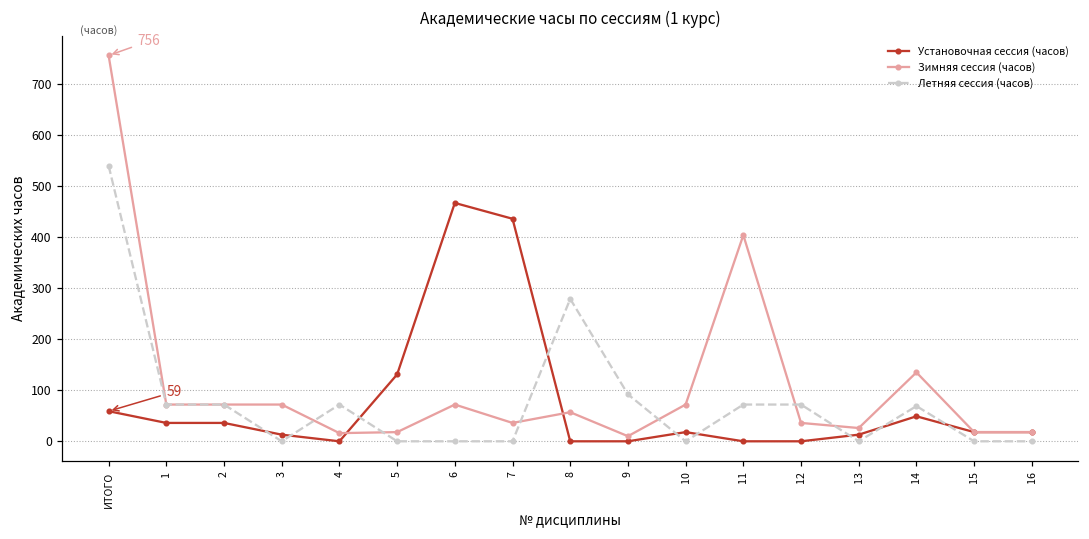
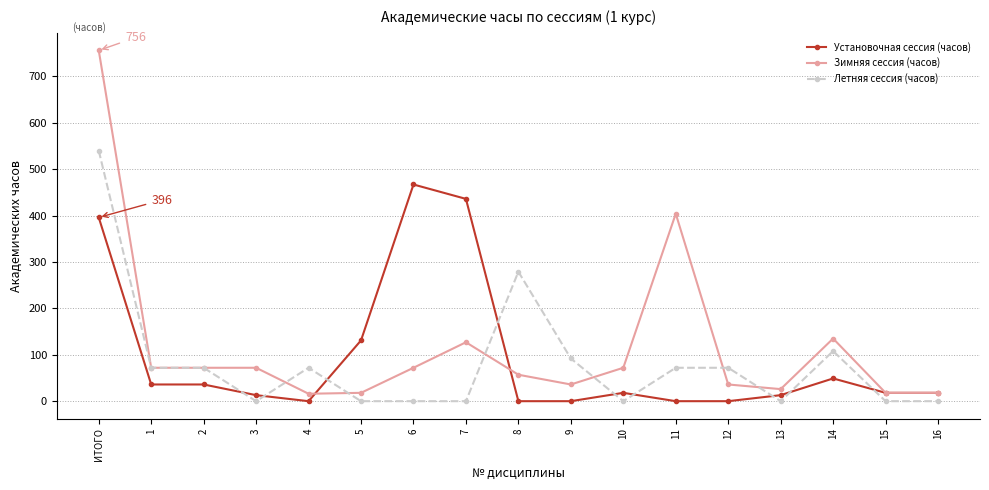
  {
    "Установочная сессия (часов)": {
-     "ИТОГО": 59
+     "ИТОГО": 396
    },
    "Зимняя сессия (часов)": {
      "3": 70,
      "4": 20,
      "5": 20,
      "6": 70,
-     "7": 40,
+     "7": 130,
      "8": 60,
-     "9": 10,
+     "9": 40,
      "10": 70,
      "11": 400,
      "12": 40,
      "13": 30,
      "14": 140
    },
    "Летняя сессия (часов)": {
      "ИТОГО": 540,
      "3": 0,
      "4": 70,
      "5": 0,
      "6": 0,
      "7": 0,
      "8": 280,
      "9": 90,
      "10": 0,
      "11": 70,
      "12": 70,
      "13": 0,
-     "14": 70,
+     "14": 110,
      "15": 0,
      "16": 0
    }
  }
